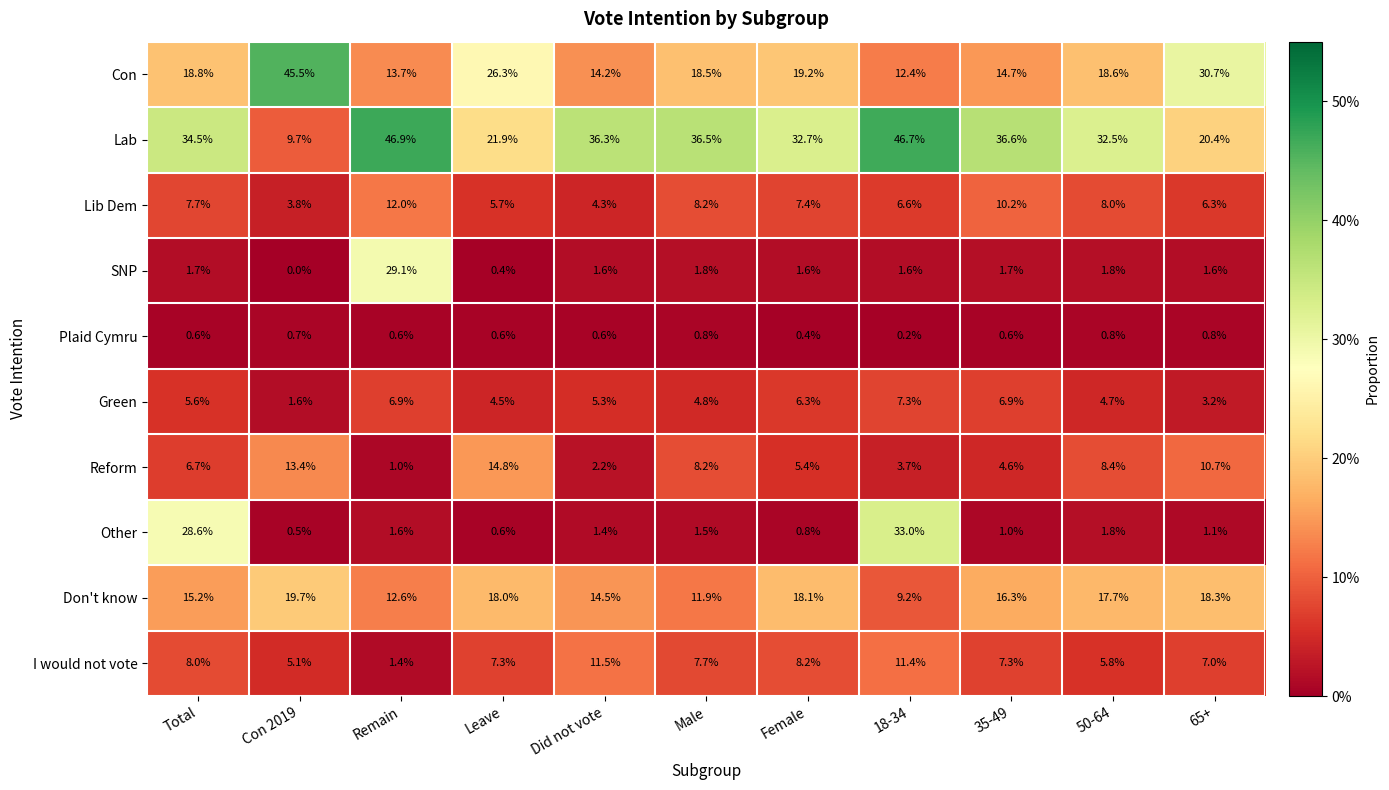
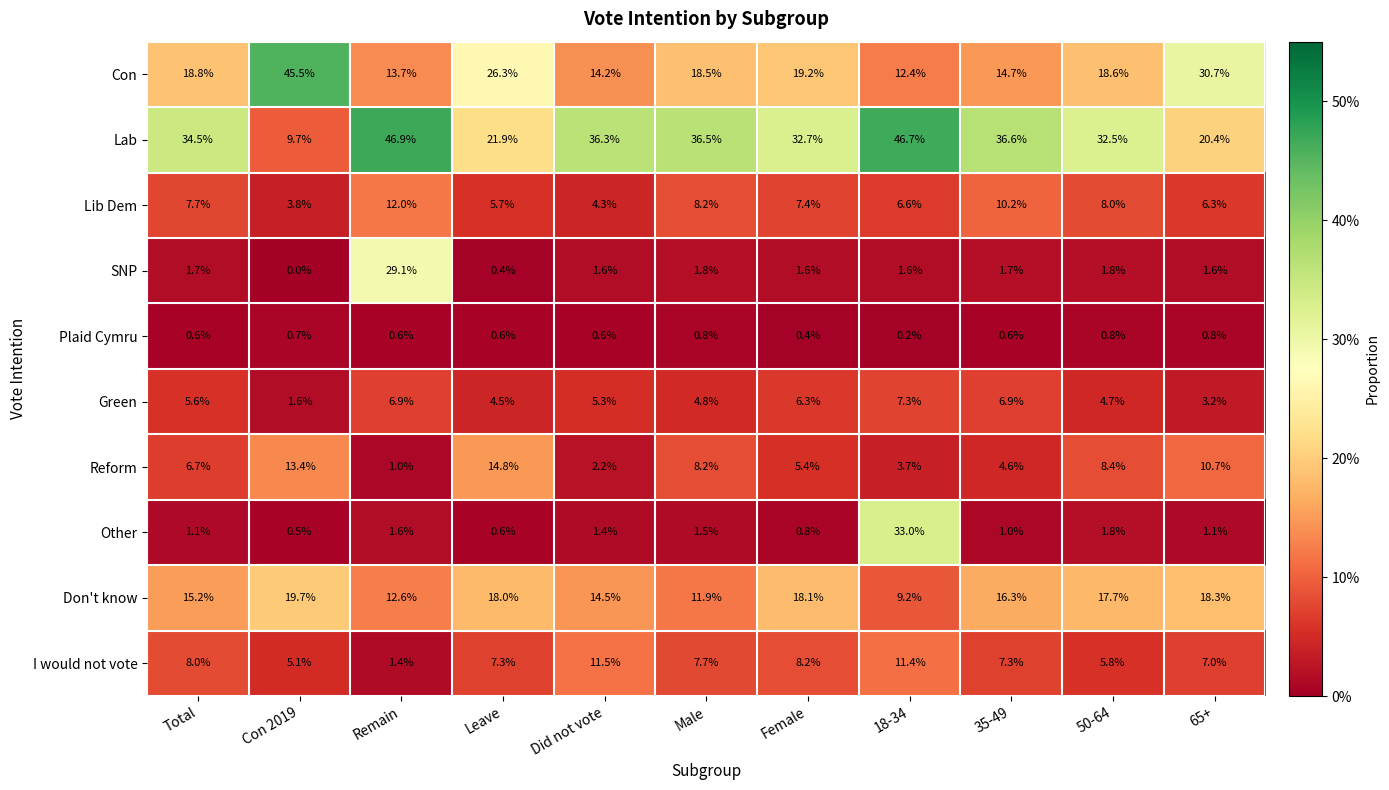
  {
    "Con": {
      "Total": "18.8%",
      "Con 2019": "45.5%",
      "Remain": "13.7%",
      "Leave": "26.3%",
      "Did not vote": "14.2%",
      "Male": "18.5%",
      "Female": "19.2%",
      "18-34": "12.4%",
      "35-49": "14.7%",
      "50-64": "18.6%",
      "65+": "30.7%"
    },
    "Lab": {
      "Total": "34.5%",
      "Con 2019": "9.7%",
      "Remain": "46.9%",
      "Leave": "21.9%",
      "Did not vote": "36.3%",
      "Male": "36.5%",
      "Female": "32.7%",
      "18-34": "46.7%",
      "35-49": "36.6%",
      "50-64": "32.5%",
      "65+": "20.4%"
    },
    "Lib Dem": {
      "Total": "7.7%",
      "Con 2019": "3.8%",
      "Remain": "12.0%",
      "Leave": "5.7%",
      "Did not vote": "4.3%",
      "Male": "8.2%",
      "Female": "7.4%",
      "18-34": "6.6%",
      "35-49": "10.2%",
      "50-64": "8.0%",
      "65+": "6.3%"
    },
    "SNP": {
      "Total": "1.7%",
      "Con 2019": "0.0%",
      "Remain": "29.1%",
      "Leave": "0.4%",
      "Did not vote": "1.6%",
      "Male": "1.8%",
      "Female": "1.6%",
      "18-34": "1.6%",
      "35-49": "1.7%",
      "50-64": "1.8%",
      "65+": "1.6%"
    },
    "Plaid Cymru": {
      "Total": "0.6%",
      "Con 2019": "0.7%",
      "Remain": "0.6%",
      "Leave": "0.6%",
      "Did not vote": "0.6%",
      "Male": "0.8%",
      "Female": "0.4%",
      "18-34": "0.2%",
      "35-49": "0.6%",
      "50-64": "0.8%",
      "65+": "0.8%"
    },
    "Green": {
      "Total": "5.6%",
      "Con 2019": "1.6%",
      "Remain": "6.9%",
      "Leave": "4.5%",
      "Did not vote": "5.3%",
      "Male": "4.8%",
      "Female": "6.3%",
      "18-34": "7.3%",
      "35-49": "6.9%",
      "50-64": "4.7%",
      "65+": "3.2%"
    },
    "Reform": {
      "Total": "6.7%",
      "Con 2019": "13.4%",
      "Remain": "1.0%",
      "Leave": "14.8%",
      "Did not vote": "2.2%",
      "Male": "8.2%",
      "Female": "5.4%",
      "18-34": "3.7%",
      "35-49": "4.6%",
      "50-64": "8.4%",
      "65+": "10.7%"
    },
    "Other": {
-     "Total": "28.6%",
+     "Total": "1.1%",
      "Con 2019": "0.5%",
      "Remain": "1.6%",
      "Leave": "0.6%",
      "Did not vote": "1.4%",
      "Male": "1.5%",
      "Female": "0.8%",
      "18-34": "33.0%",
      "35-49": "1.0%",
      "50-64": "1.8%",
      "65+": "1.1%"
    },
    "Don't know": {
      "Total": "15.2%",
      "Con 2019": "19.7%",
      "Remain": "12.6%",
      "Leave": "18.0%",
      "Did not vote": "14.5%",
      "Male": "11.9%",
      "Female": "18.1%",
      "18-34": "9.2%",
      "35-49": "16.3%",
      "50-64": "17.7%",
      "65+": "18.3%"
    },
    "I would not vote": {
      "Total": "8.0%",
      "Con 2019": "5.1%",
      "Remain": "1.4%",
      "Leave": "7.3%",
      "Did not vote": "11.5%",
      "Male": "7.7%",
      "Female": "8.2%",
      "18-34": "11.4%",
      "35-49": "7.3%",
      "50-64": "5.8%",
      "65+": "7.0%"
    }
  }
